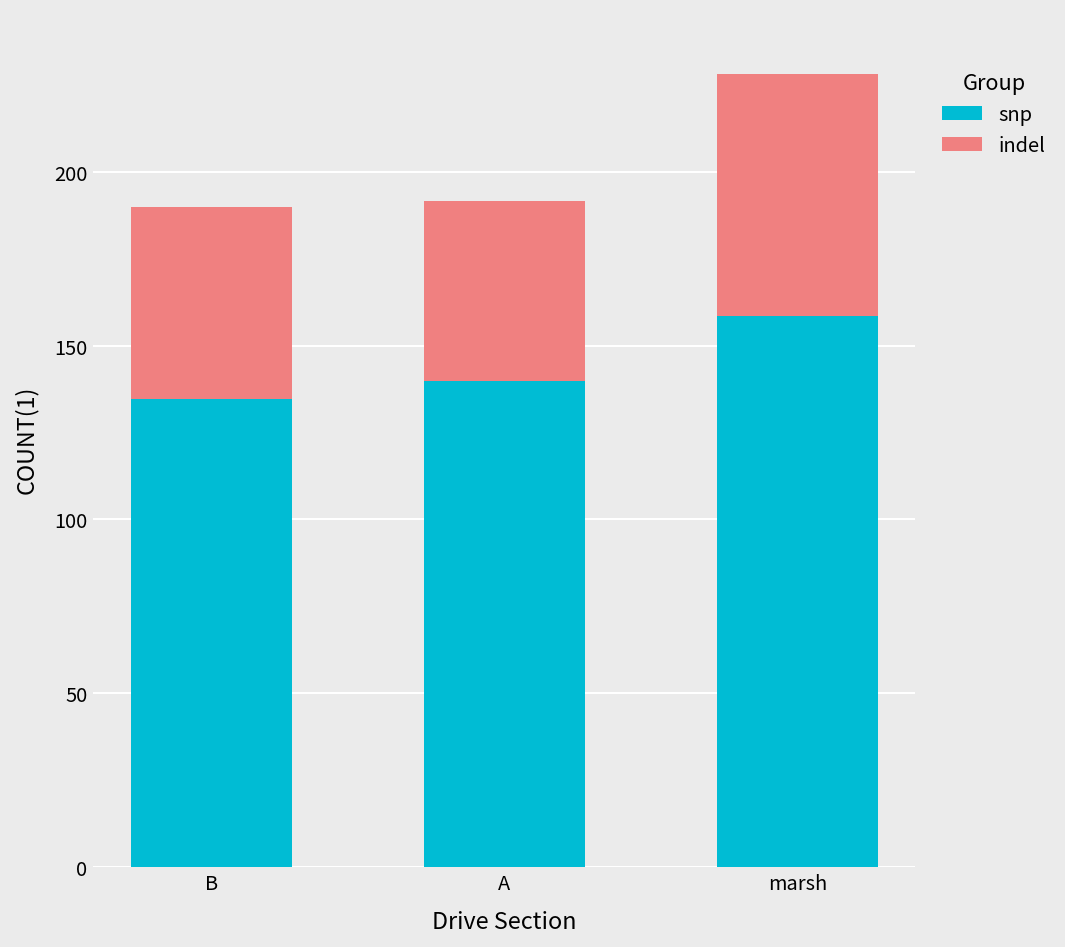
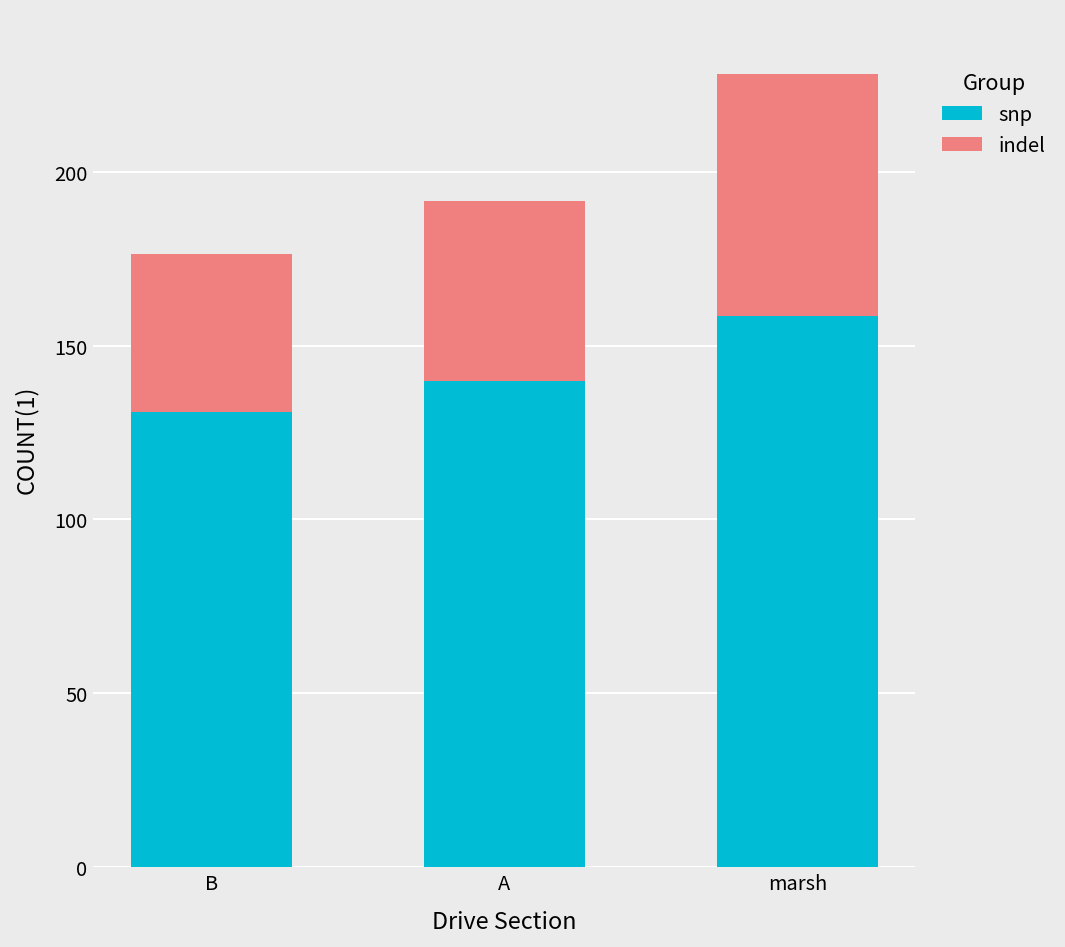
  {
    "snp": {
-     "B": 135,
+     "B": 131,
      "A": 140,
      "marsh": 159
    },
    "indel": {
-     "B": 55,
+     "B": 46,
      "A": 52,
      "marsh": 70
    }
  }
